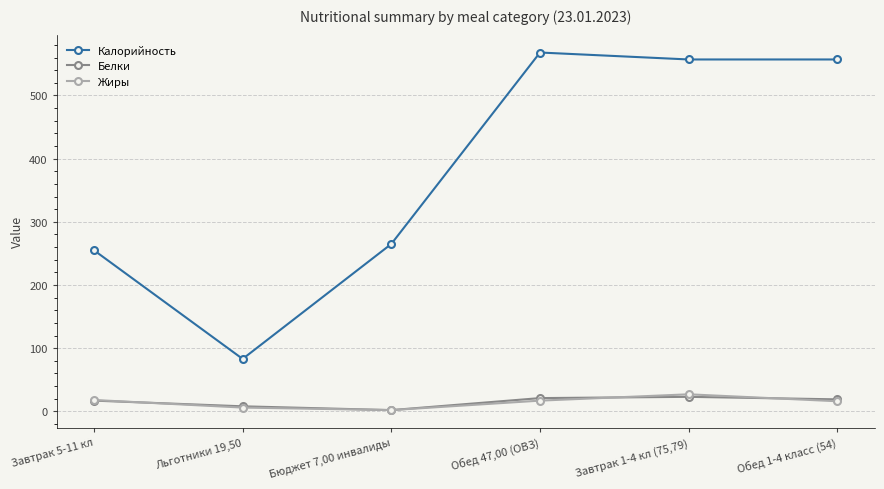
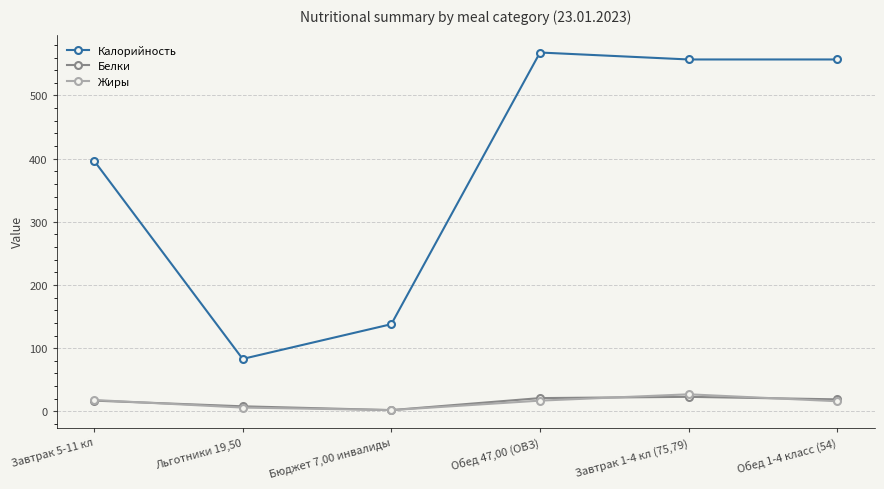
  {
    "Калорийность": {
-     "Завтрак 5-11 кл": 260,
+     "Завтрак 5-11 кл": 400,
      "Льготники 19,50": 80,
-     "Бюджет 7,00 инвалиды": 270,
+     "Бюджет 7,00 инвалиды": 140,
      "Обед 47,00 (ОВЗ)": 570,
      "Завтрак 1-4 кл (75,79)": 560,
      "Обед 1-4 класс (54)": 560
    }
  }
